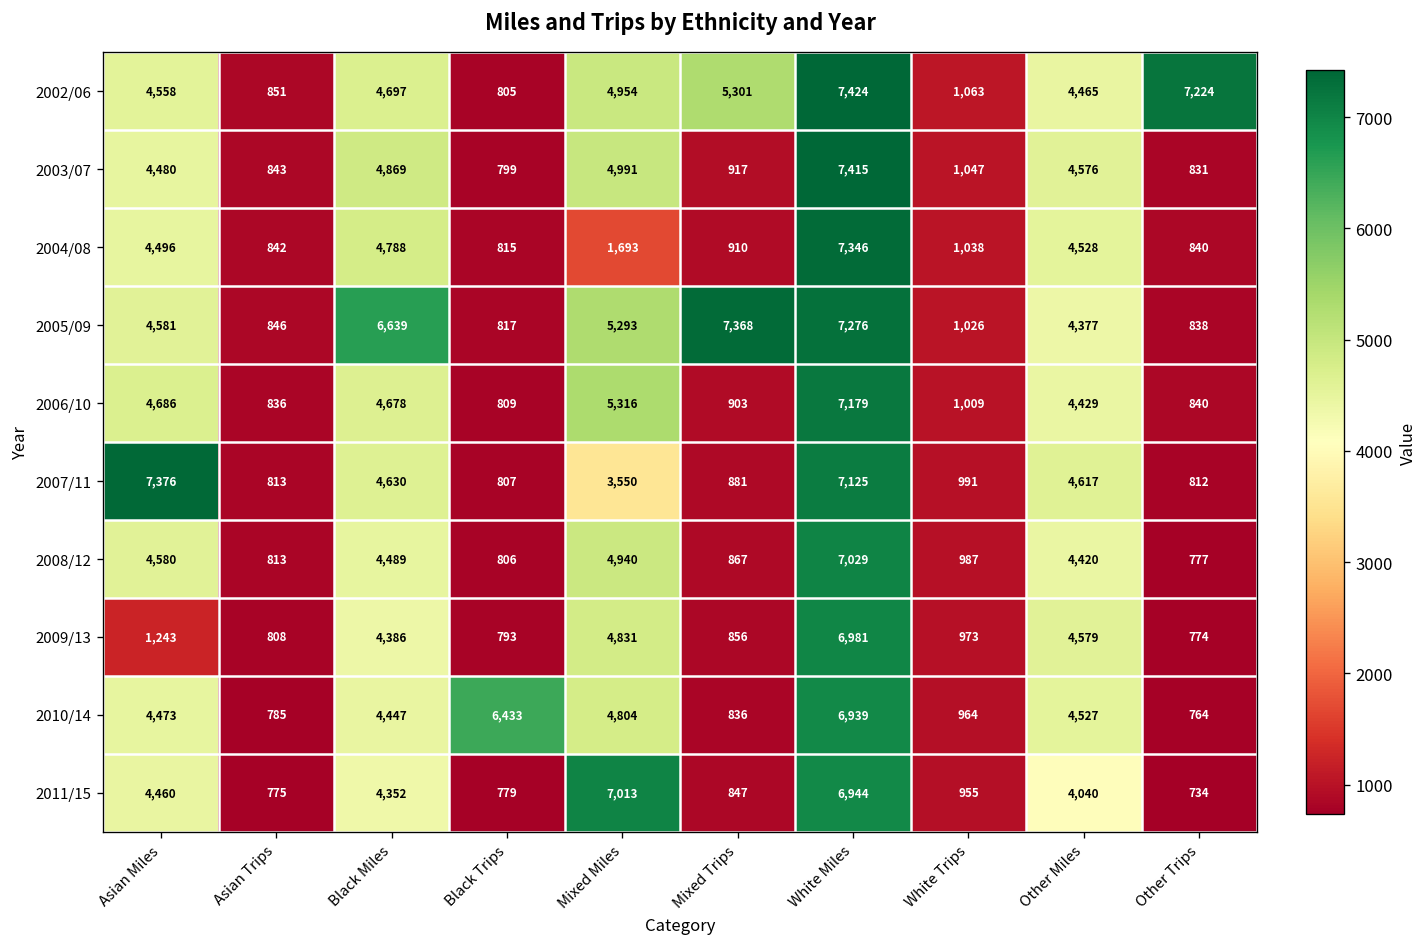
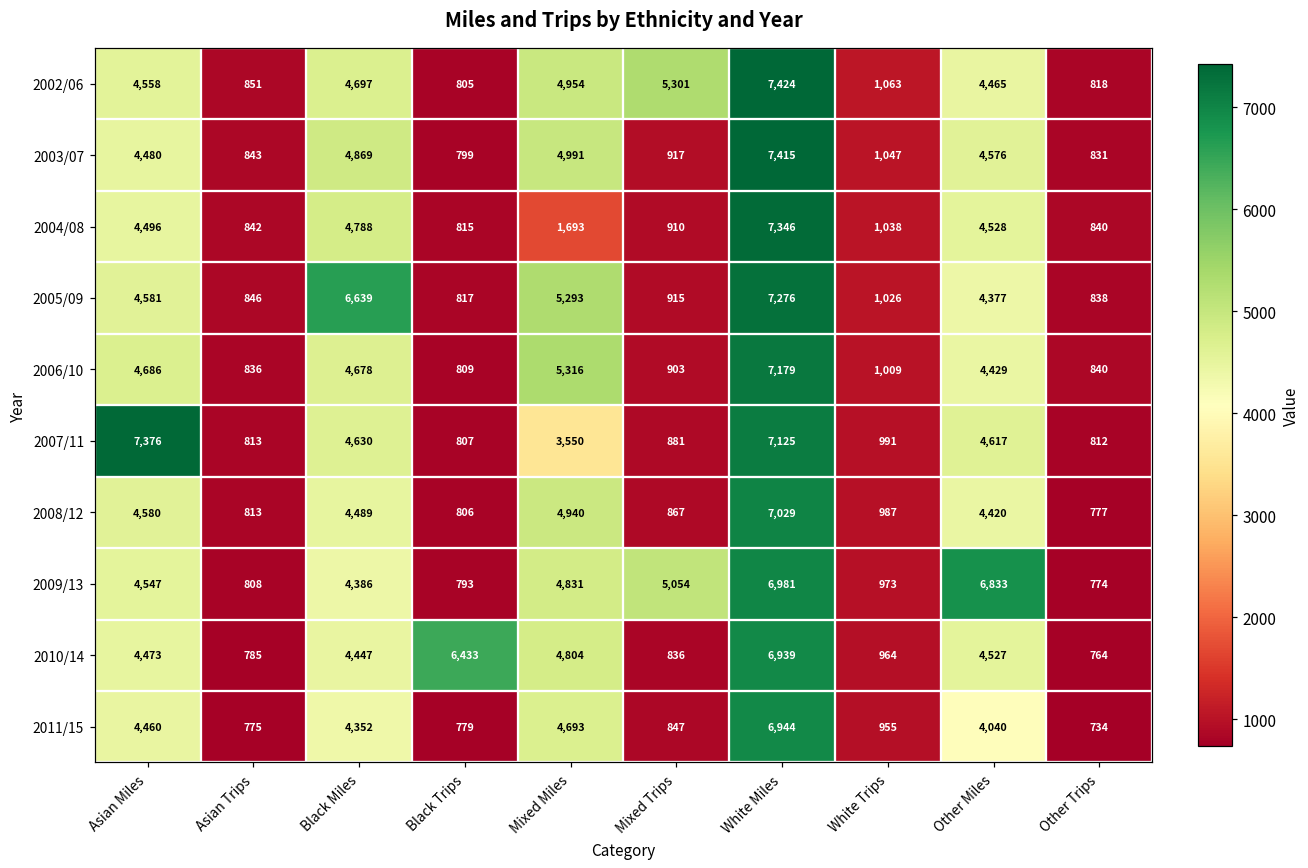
  {
    "2002/06": {
      "Asian Miles": "4,558",
      "Asian Trips": "851",
      "Black Miles": "4,697",
      "Black Trips": "805",
      "Mixed Miles": "4,954",
      "Mixed Trips": "5,301",
      "White Miles": "7,424",
      "White Trips": "1,063",
      "Other Miles": "4,465",
-     "Other Trips": "7,224"
+     "Other Trips": "818"
    },
    "2003/07": {
      "Asian Miles": "4,480",
      "Asian Trips": "843",
      "Black Miles": "4,869",
      "Black Trips": "799",
      "Mixed Miles": "4,991",
      "Mixed Trips": "917",
      "White Miles": "7,415",
      "White Trips": "1,047",
      "Other Miles": "4,576",
      "Other Trips": "831"
    },
    "2004/08": {
      "Asian Miles": "4,496",
      "Asian Trips": "842",
      "Black Miles": "4,788",
      "Black Trips": "815",
      "Mixed Miles": "1,693",
      "Mixed Trips": "910",
      "White Miles": "7,346",
      "White Trips": "1,038",
      "Other Miles": "4,528",
      "Other Trips": "840"
    },
    "2005/09": {
      "Asian Miles": "4,581",
      "Asian Trips": "846",
      "Black Miles": "6,639",
      "Black Trips": "817",
      "Mixed Miles": "5,293",
-     "Mixed Trips": "7,368",
+     "Mixed Trips": "915",
      "White Miles": "7,276",
      "White Trips": "1,026",
      "Other Miles": "4,377",
      "Other Trips": "838"
    },
    "2006/10": {
      "Asian Miles": "4,686",
      "Asian Trips": "836",
      "Black Miles": "4,678",
      "Black Trips": "809",
      "Mixed Miles": "5,316",
      "Mixed Trips": "903",
      "White Miles": "7,179",
      "White Trips": "1,009",
      "Other Miles": "4,429",
      "Other Trips": "840"
    },
    "2007/11": {
      "Asian Miles": "7,376",
      "Asian Trips": "813",
      "Black Miles": "4,630",
      "Black Trips": "807",
      "Mixed Miles": "3,550",
      "Mixed Trips": "881",
      "White Miles": "7,125",
      "White Trips": "991",
      "Other Miles": "4,617",
      "Other Trips": "812"
    },
    "2008/12": {
      "Asian Miles": "4,580",
      "Asian Trips": "813",
      "Black Miles": "4,489",
      "Black Trips": "806",
      "Mixed Miles": "4,940",
      "Mixed Trips": "867",
      "White Miles": "7,029",
      "White Trips": "987",
      "Other Miles": "4,420",
      "Other Trips": "777"
    },
    "2009/13": {
-     "Asian Miles": "1,243",
+     "Asian Miles": "4,547",
      "Asian Trips": "808",
      "Black Miles": "4,386",
      "Black Trips": "793",
      "Mixed Miles": "4,831",
-     "Mixed Trips": "856",
+     "Mixed Trips": "5,054",
      "White Miles": "6,981",
      "White Trips": "973",
-     "Other Miles": "4,579",
+     "Other Miles": "6,833",
      "Other Trips": "774"
    },
    "2010/14": {
      "Asian Miles": "4,473",
      "Asian Trips": "785",
      "Black Miles": "4,447",
      "Black Trips": "6,433",
      "Mixed Miles": "4,804",
      "Mixed Trips": "836",
      "White Miles": "6,939",
      "White Trips": "964",
      "Other Miles": "4,527",
      "Other Trips": "764"
    },
    "2011/15": {
      "Asian Miles": "4,460",
      "Asian Trips": "775",
      "Black Miles": "4,352",
      "Black Trips": "779",
-     "Mixed Miles": "7,013",
+     "Mixed Miles": "4,693",
      "Mixed Trips": "847",
      "White Miles": "6,944",
      "White Trips": "955",
      "Other Miles": "4,040",
      "Other Trips": "734"
    }
  }
